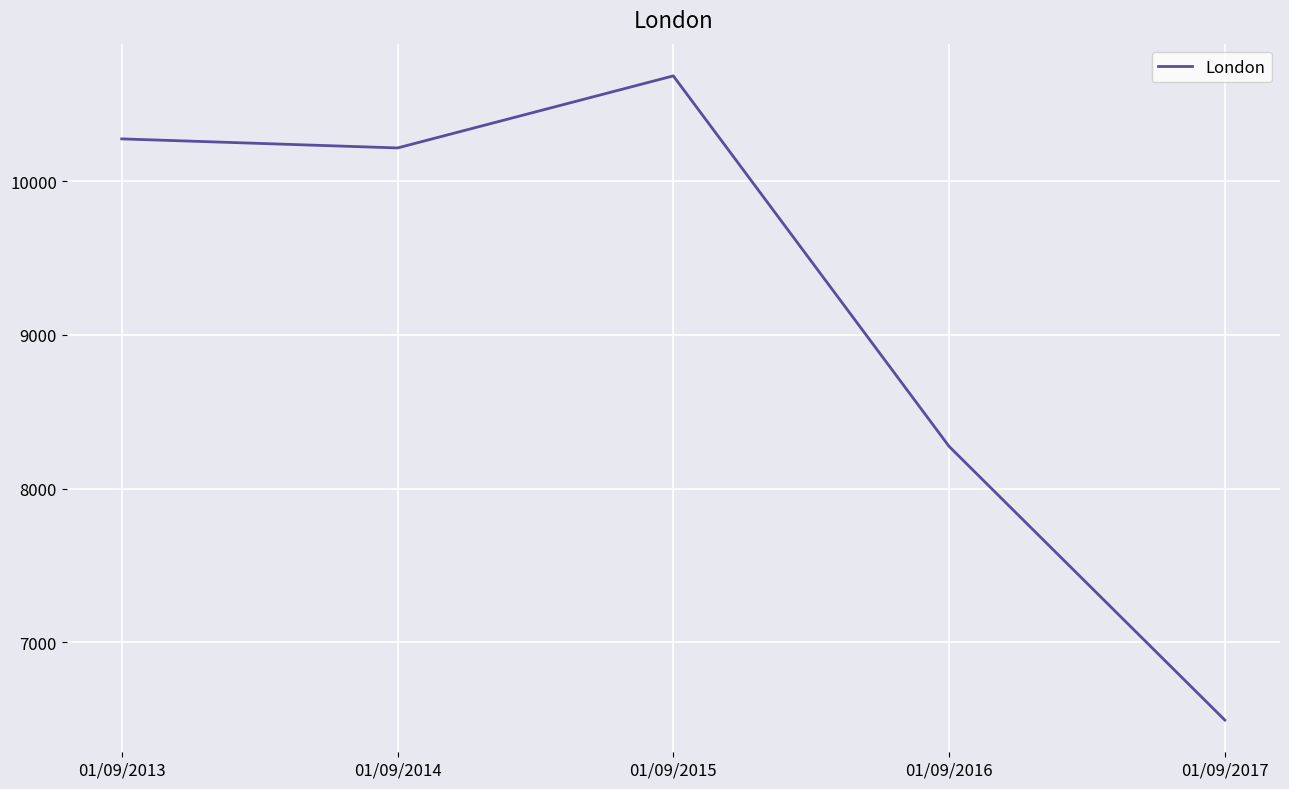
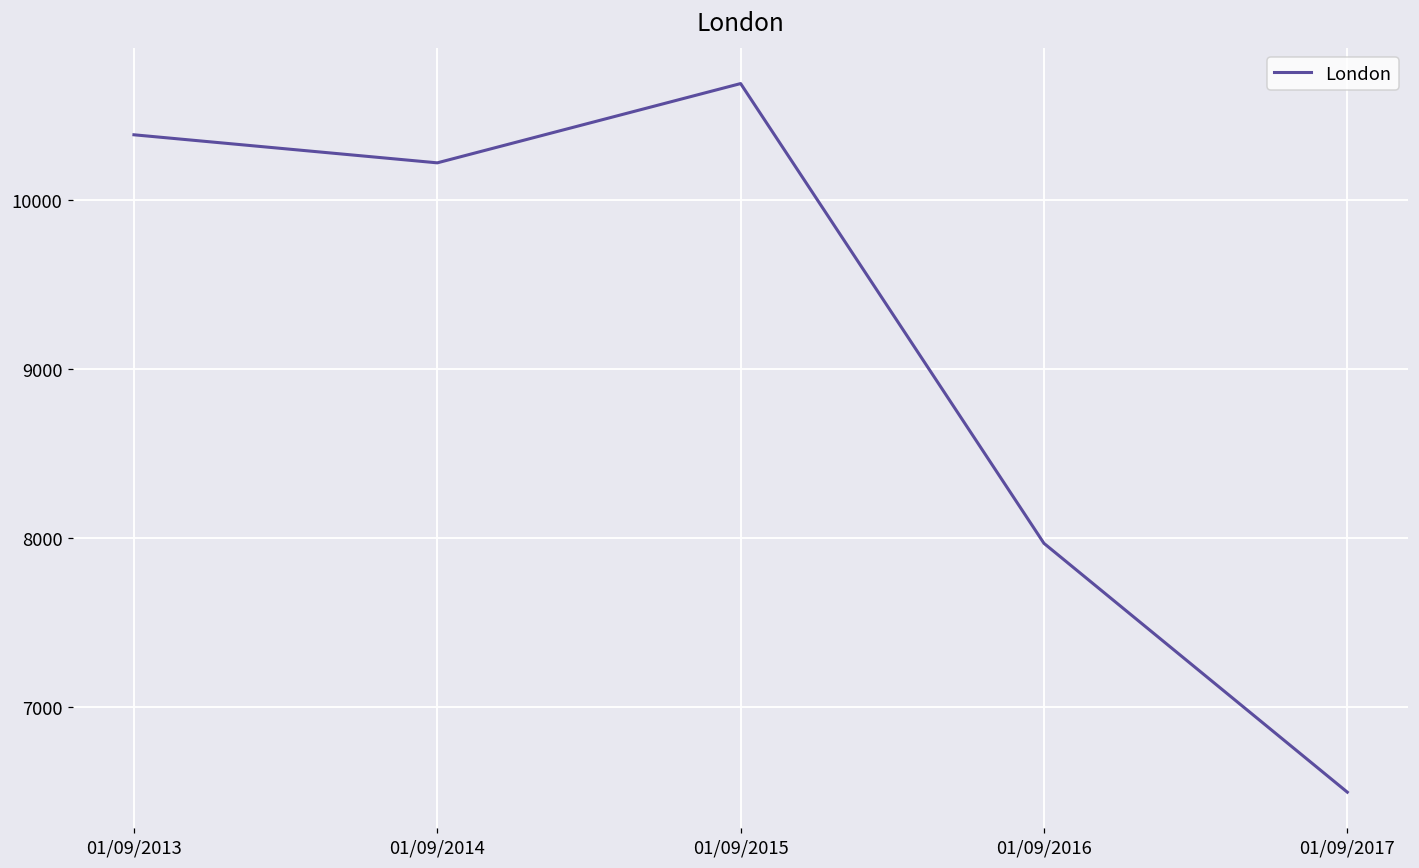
  {
-   "01/09/2013": 10280,
+   "01/09/2013": 10380,
    "01/09/2014": 10220,
    "01/09/2015": 10690,
-   "01/09/2016": 8280,
+   "01/09/2016": 7970,
    "01/09/2017": 6490
  }
